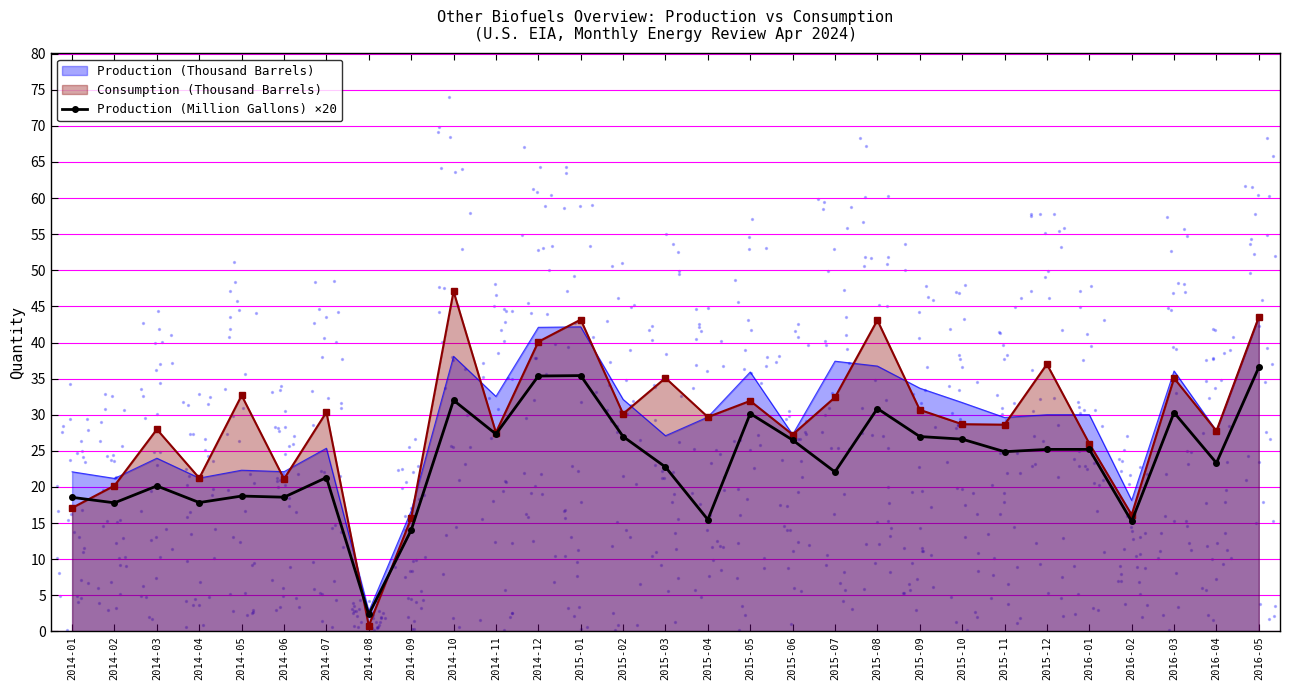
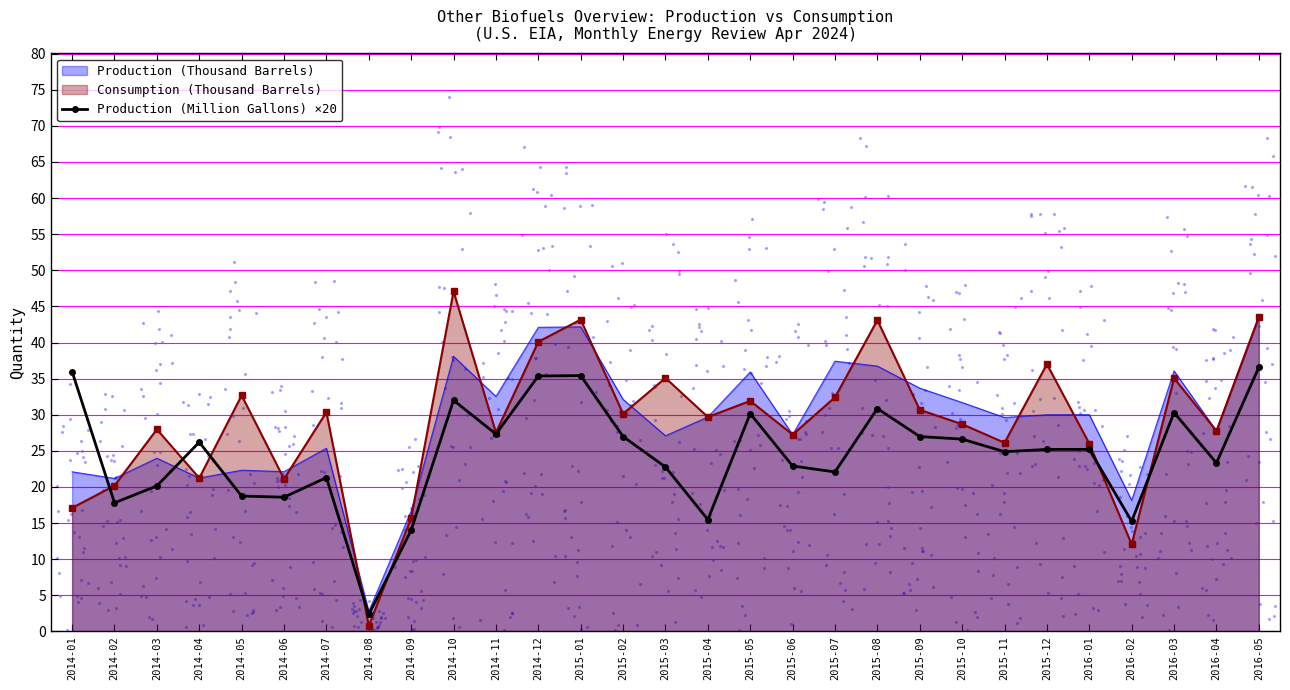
  {
    "Consumption (Thousand Barrels)": {
      "2014-01": 17,
      "2014-02": 20,
      "2014-03": 28,
      "2014-05": 33,
      "2014-06": 21,
      "2014-07": 30,
      "2014-08": 1,
      "2014-09": 16,
      "2014-10": 47,
      "2014-12": 40,
      "2015-01": 43,
      "2015-02": 30,
      "2015-03": 35,
      "2015-05": 32,
      "2015-07": 32,
      "2015-08": 43,
      "2015-09": 31,
      "2015-10": 29,
-     "2015-11": 29,
+     "2015-11": 26,
      "2015-12": 37,
      "2016-01": 26,
-     "2016-02": 16,
+     "2016-02": 12,
      "2016-03": 35
    },
    "Production (Million Gallons) ×20": {
-     "2014-01": 19,
+     "2014-01": 36,
      "2014-02": 18,
      "2014-03": 20,
-     "2014-04": 18,
+     "2014-04": 26,
      "2014-05": 19,
      "2014-06": 19,
      "2014-07": 21,
      "2014-08": 2,
      "2014-09": 14,
      "2014-10": 32,
      "2014-12": 35,
      "2015-01": 35,
      "2015-02": 27,
      "2015-03": 23,
      "2015-04": 15,
      "2015-05": 30,
-     "2015-06": 27,
+     "2015-06": 23,
      "2015-07": 22,
      "2015-08": 31,
      "2015-09": 27,
      "2015-10": 27,
      "2015-11": 25,
      "2015-12": 25,
      "2016-01": 25,
      "2016-02": 15,
      "2016-03": 30,
      "2016-04": 23,
      "2016-05": 37
    }
  }
